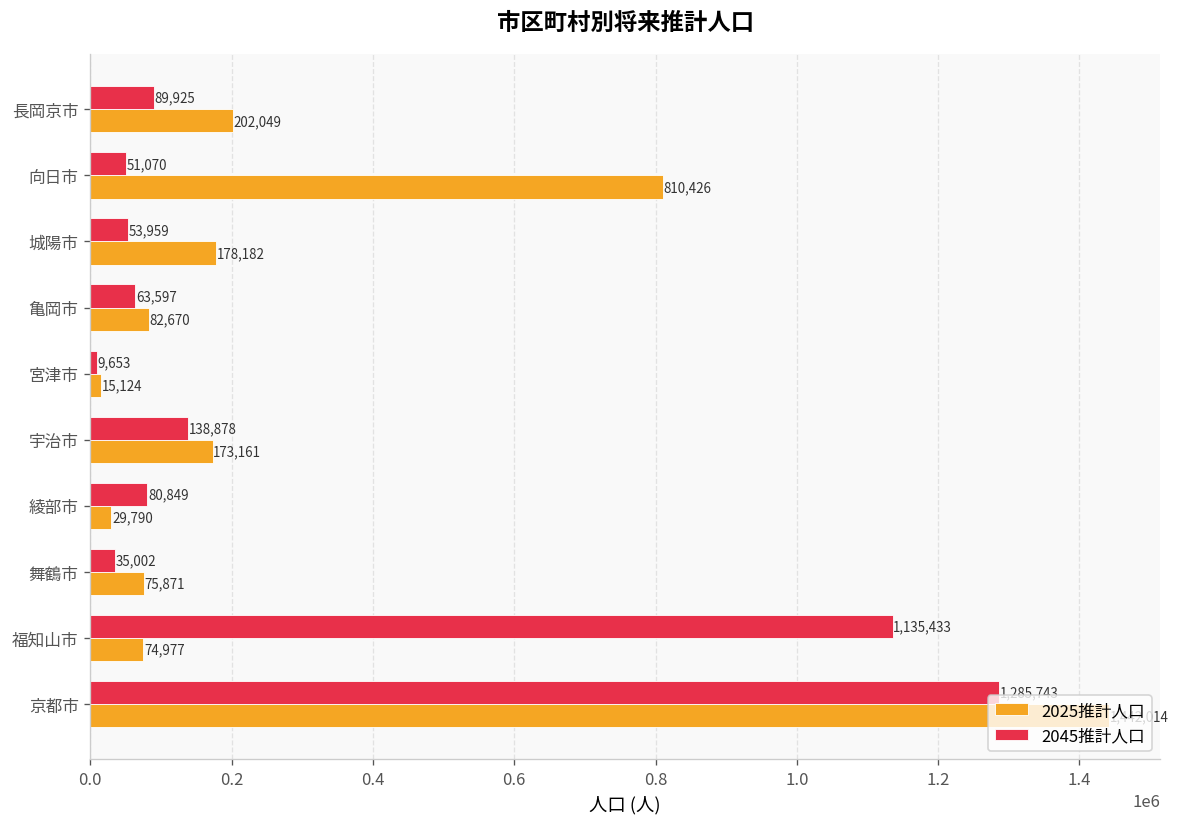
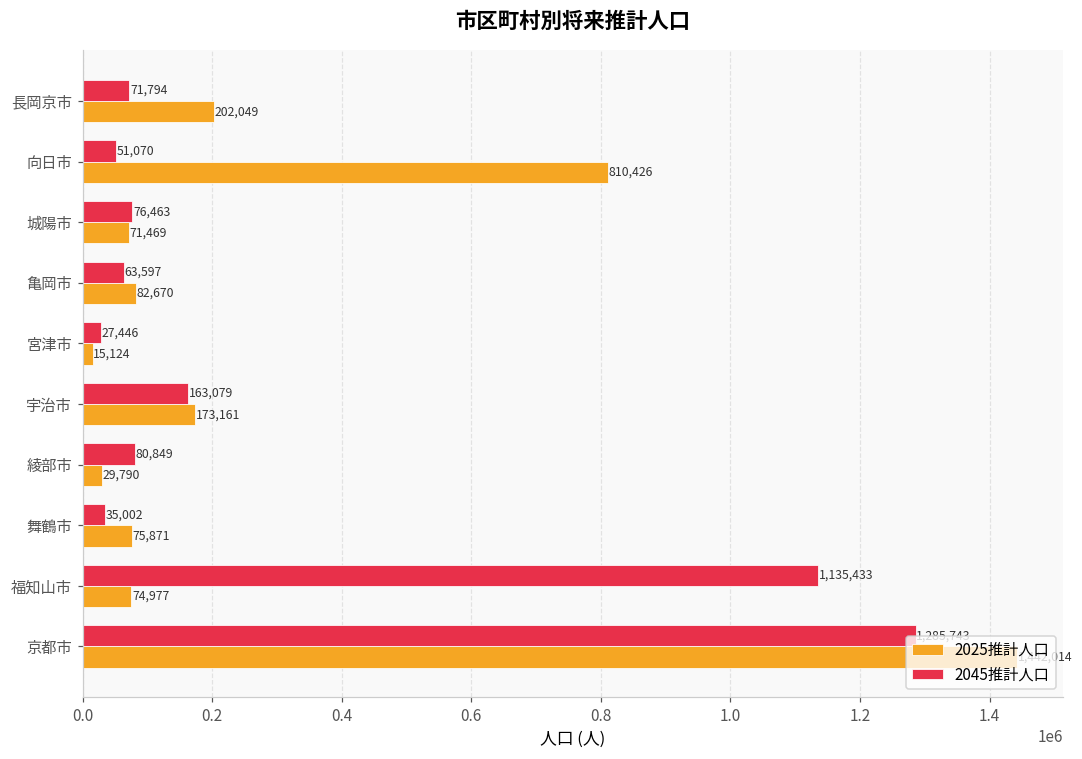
  {
    "2025推計人口": {
      "長岡京市": "202,049",
      "向日市": "810,426",
-     "城陽市": "178,182",
+     "城陽市": "71,469",
      "亀岡市": "82,670",
      "宮津市": "15,124",
      "宇治市": "173,161",
      "綾部市": "29,790",
      "舞鶴市": "75,871",
      "福知山市": "74,977"
    },
    "2045推計人口": {
-     "長岡京市": "89,925",
+     "長岡京市": "71,794",
      "向日市": "51,070",
-     "城陽市": "53,959",
+     "城陽市": "76,463",
      "亀岡市": "63,597",
-     "宮津市": "9,653",
-     "宇治市": "138,878",
+     "宮津市": "27,446",
+     "宇治市": "163,079",
      "綾部市": "80,849",
      "舞鶴市": "35,002",
      "福知山市": "1,135,433"
    }
  }
